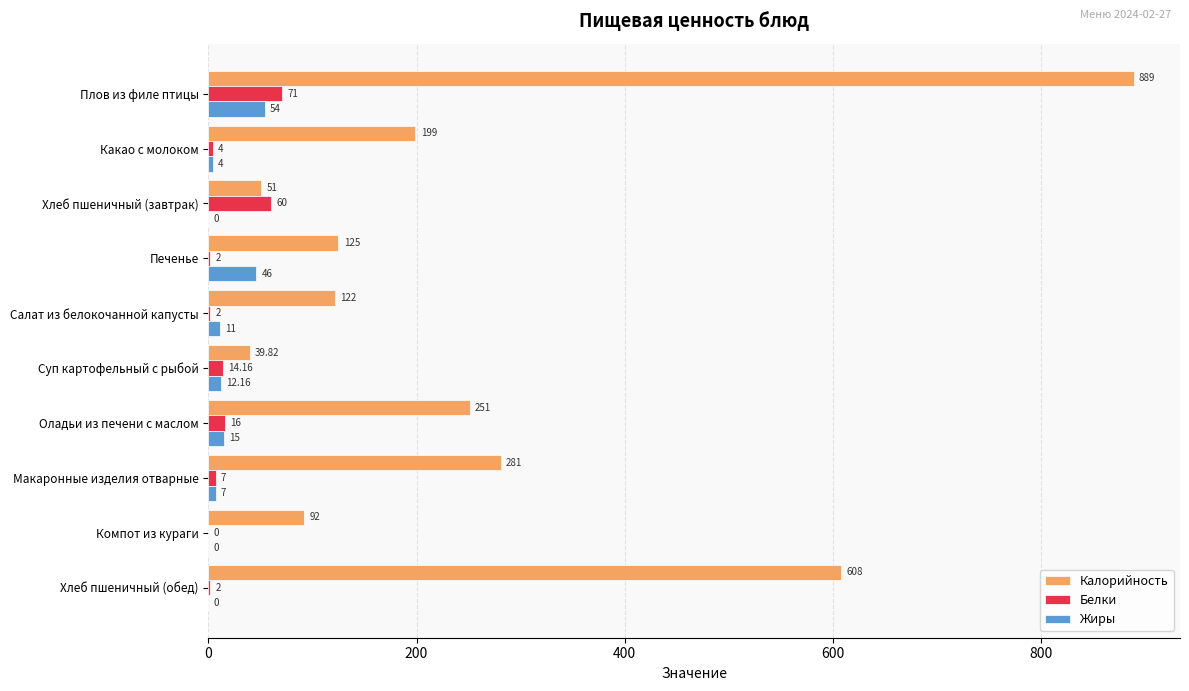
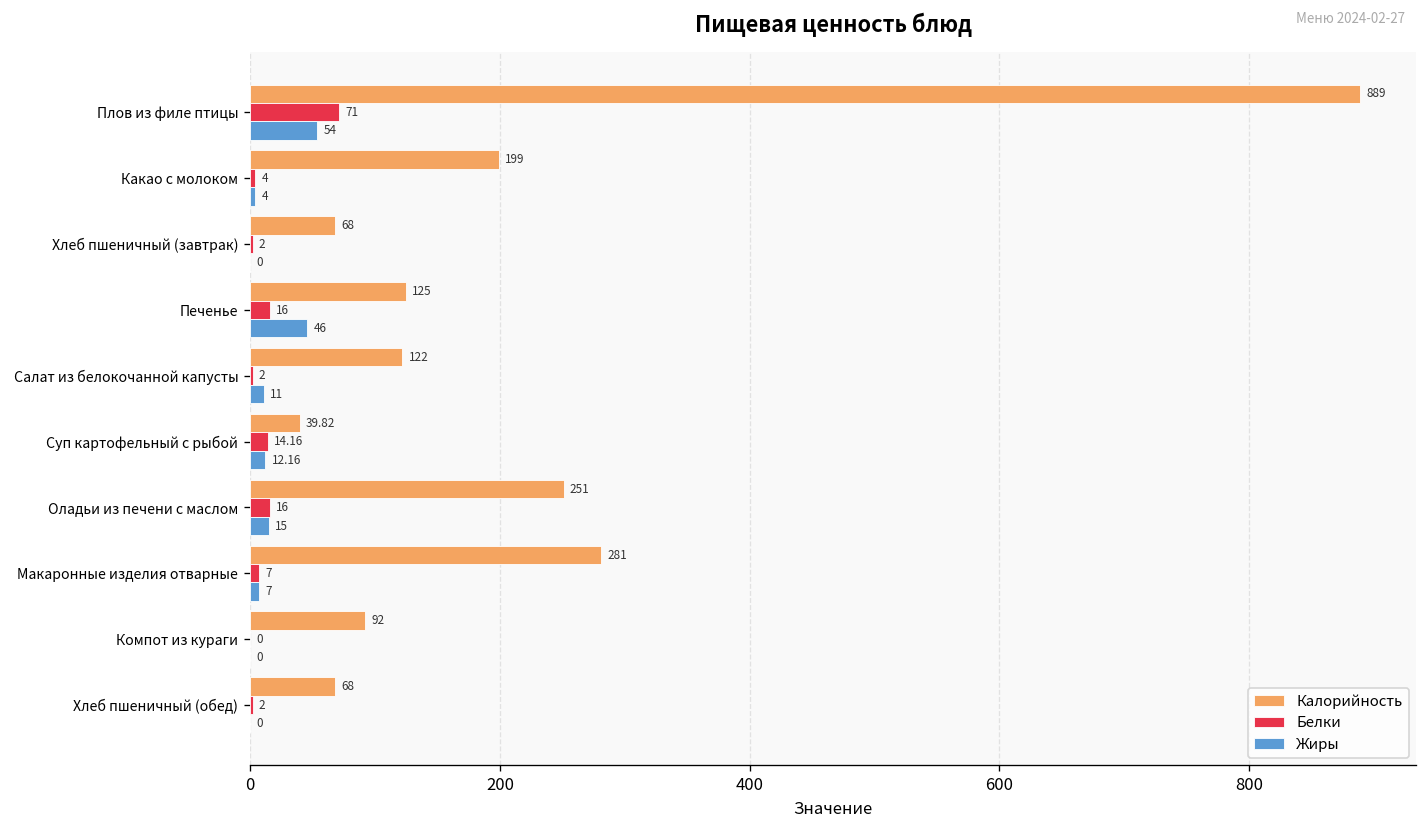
  {
    "Калорийность": {
      "Плов из филе птицы": 889,
      "Какао с молоком": 199,
-     "Хлеб пшеничный (завтрак)": 51,
+     "Хлеб пшеничный (завтрак)": 68,
      "Печенье": 125,
      "Салат из белокочанной капусты": 122,
      "Суп картофельный с рыбой": 39.82,
      "Оладьи из печени с маслом": 251,
      "Макаронные изделия отварные": 281,
      "Компот из кураги": 92,
-     "Хлеб пшеничный (обед)": 608
+     "Хлеб пшеничный (обед)": 68
    },
    "Белки": {
      "Плов из филе птицы": 71,
      "Какао с молоком": 4,
-     "Хлеб пшеничный (завтрак)": 60,
-     "Печенье": 2,
+     "Хлеб пшеничный (завтрак)": 2,
+     "Печенье": 16,
      "Салат из белокочанной капусты": 2,
      "Суп картофельный с рыбой": 14.16,
      "Оладьи из печени с маслом": 16,
      "Макаронные изделия отварные": 7,
      "Компот из кураги": 0,
      "Хлеб пшеничный (обед)": 2
    },
    "Жиры": {
      "Плов из филе птицы": 54,
      "Какао с молоком": 4,
      "Хлеб пшеничный (завтрак)": 0,
      "Печенье": 46,
      "Салат из белокочанной капусты": 11,
      "Суп картофельный с рыбой": 12.16,
      "Оладьи из печени с маслом": 15,
      "Макаронные изделия отварные": 7,
      "Компот из кураги": 0,
      "Хлеб пшеничный (обед)": 0
    }
  }
